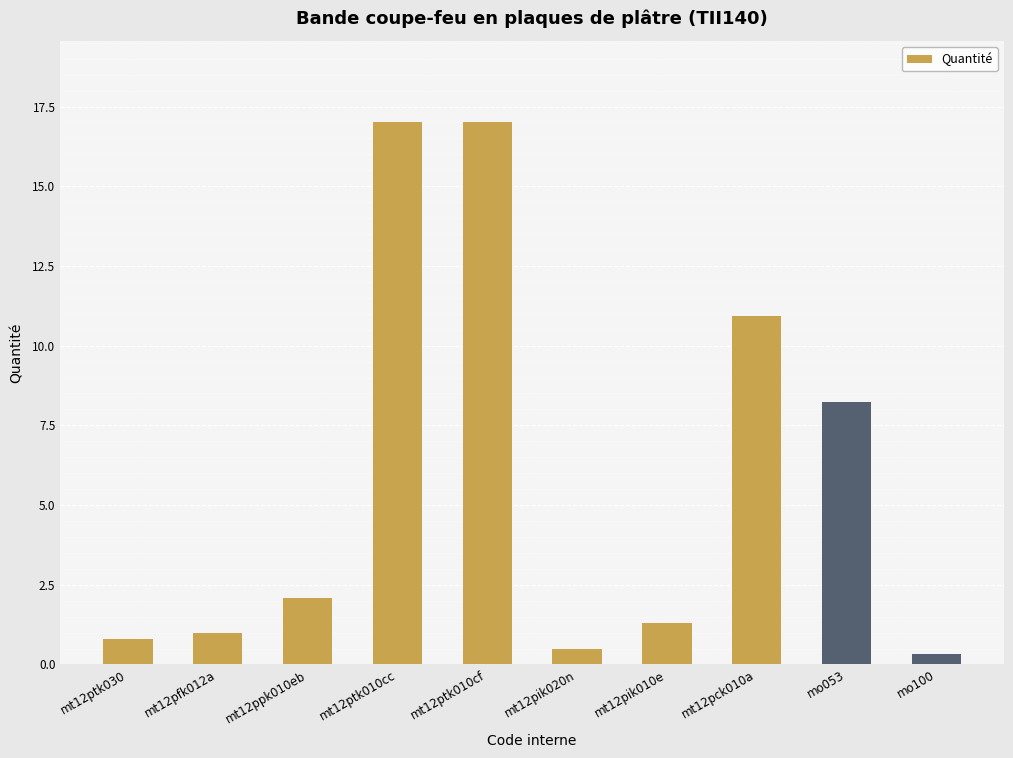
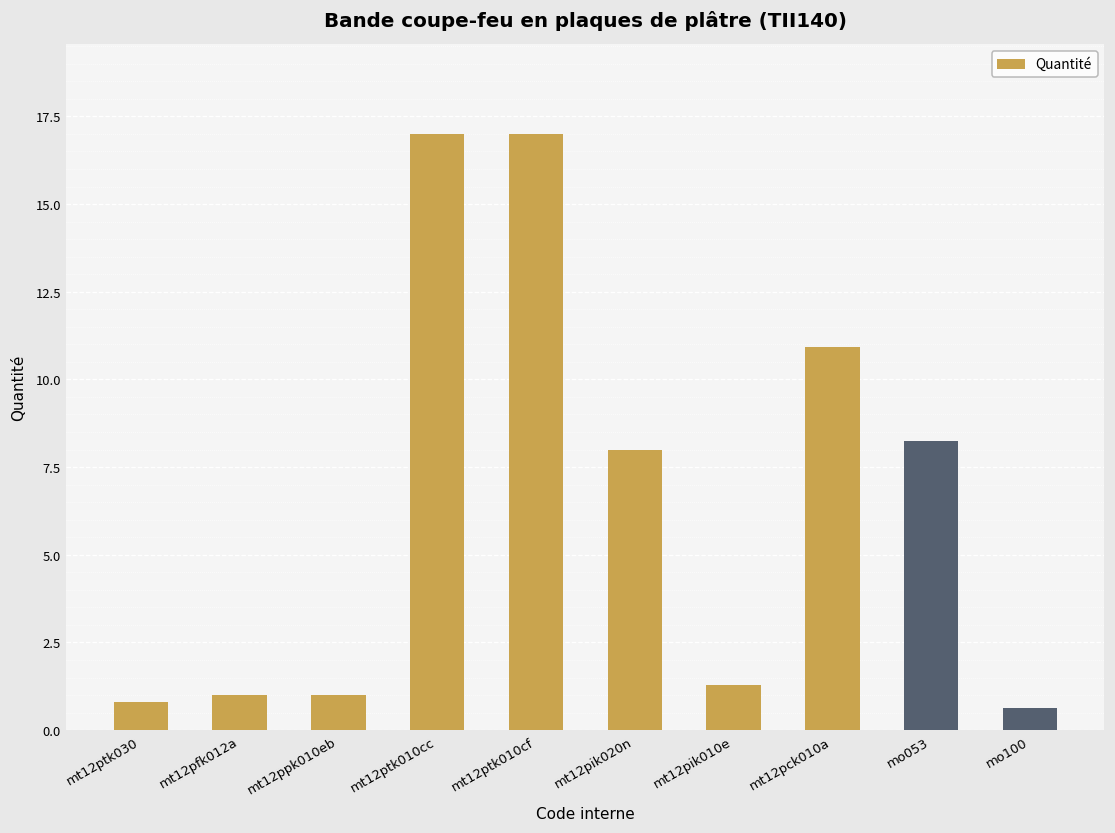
  {
    "mt12ptk030": 0.8,
    "mt12pfk012a": 1.0,
-   "mt12ppk010eb": 2.1,
+   "mt12ppk010eb": 1.0,
    "mt12ptk010cc": 17.0,
    "mt12ptk010cf": 17.0,
-   "mt12pik020n": 0.5,
+   "mt12pik020n": 8.0,
    "mt12pik010e": 1.3,
    "mt12pck010a": 10.9,
    "mo053": 8.2,
-   "mo100": 0.3
+   "mo100": 0.6
  }
